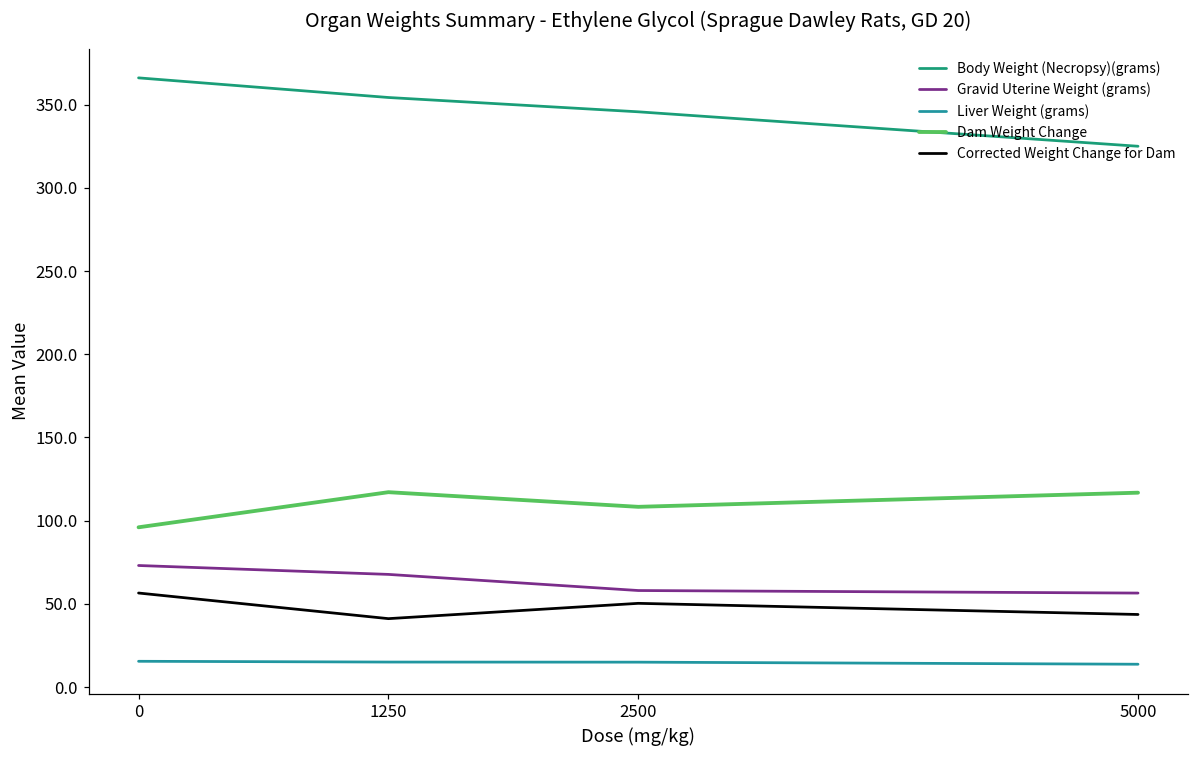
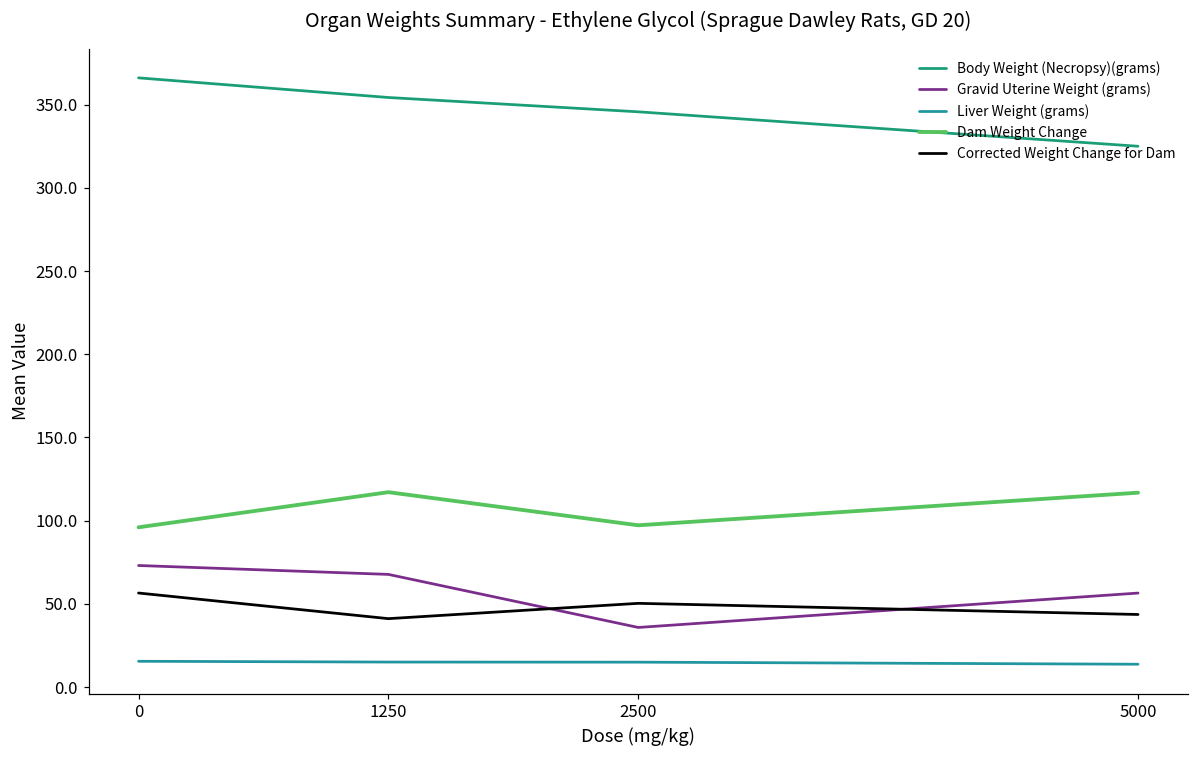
  {
    "Gravid Uterine Weight (grams)": {
      "0": 73,
      "1250": 68,
-     "2500": 58,
+     "2500": 36,
      "5000": 56
    },
    "Dam Weight Change": {
      "0": 96,
      "1250": 117,
-     "2500": 108,
+     "2500": 97,
      "5000": 117
    },
    "Corrected Weight Change for Dam": {
      "0": 57,
      "1250": 41,
      "2500": 50,
      "5000": 44
    }
  }
